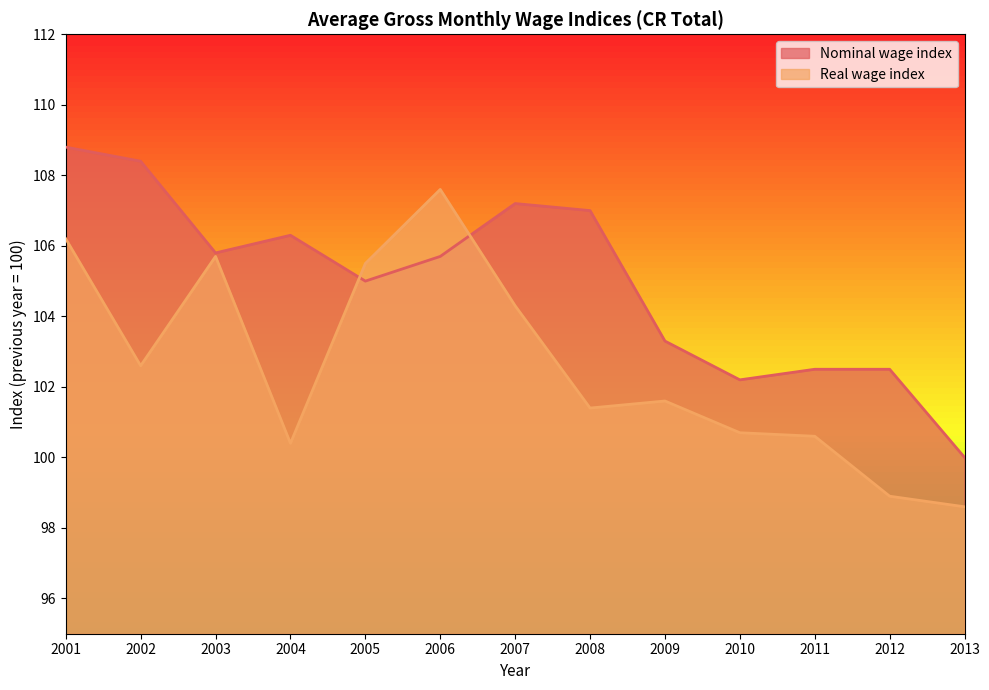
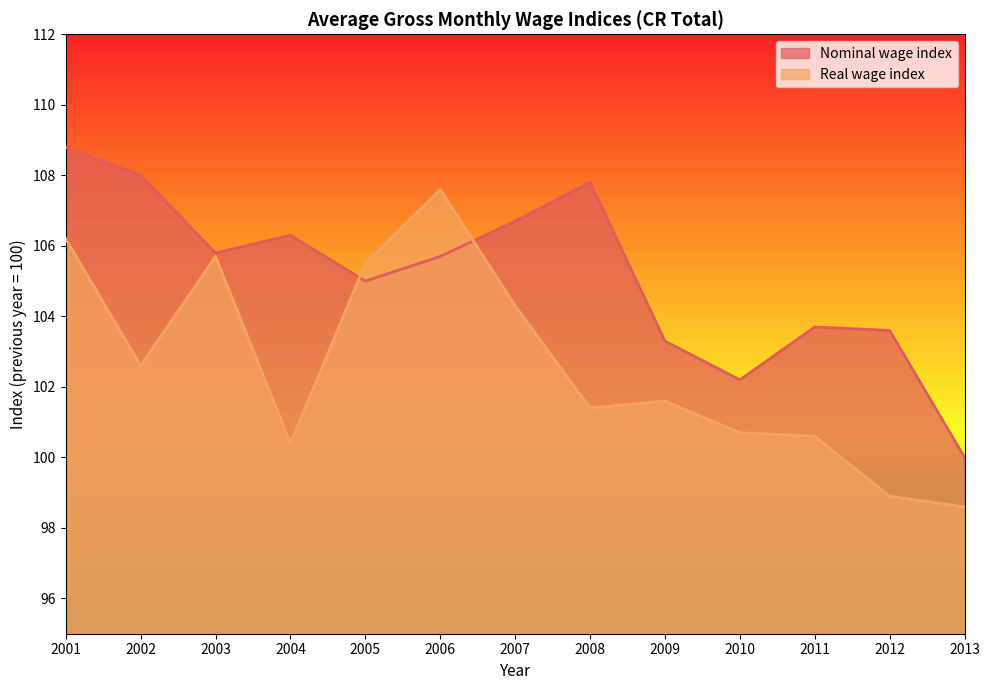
  {
    "Nominal wage index": {
      "2001": 108.8,
-     "2002": 108.4,
+     "2002": 108.0,
      "2003": 105.8,
      "2004": 106.3,
      "2005": 105.0,
      "2006": 105.7,
-     "2007": 107.2,
-     "2008": 107.0,
+     "2007": 106.7,
+     "2008": 107.8,
      "2009": 103.3,
      "2010": 102.2,
-     "2011": 102.5,
-     "2012": 102.5,
+     "2011": 103.7,
+     "2012": 103.6,
      "2013": 100.0
    },
    "Real wage index": {
      "2001": 106.2,
      "2002": 102.6,
      "2003": 105.7,
      "2004": 100.4,
      "2005": 105.5,
      "2006": 107.6,
      "2007": 104.3,
      "2008": 101.4,
      "2009": 101.6,
      "2010": 100.7,
      "2011": 100.6,
      "2012": 98.9,
      "2013": 98.6
    }
  }
